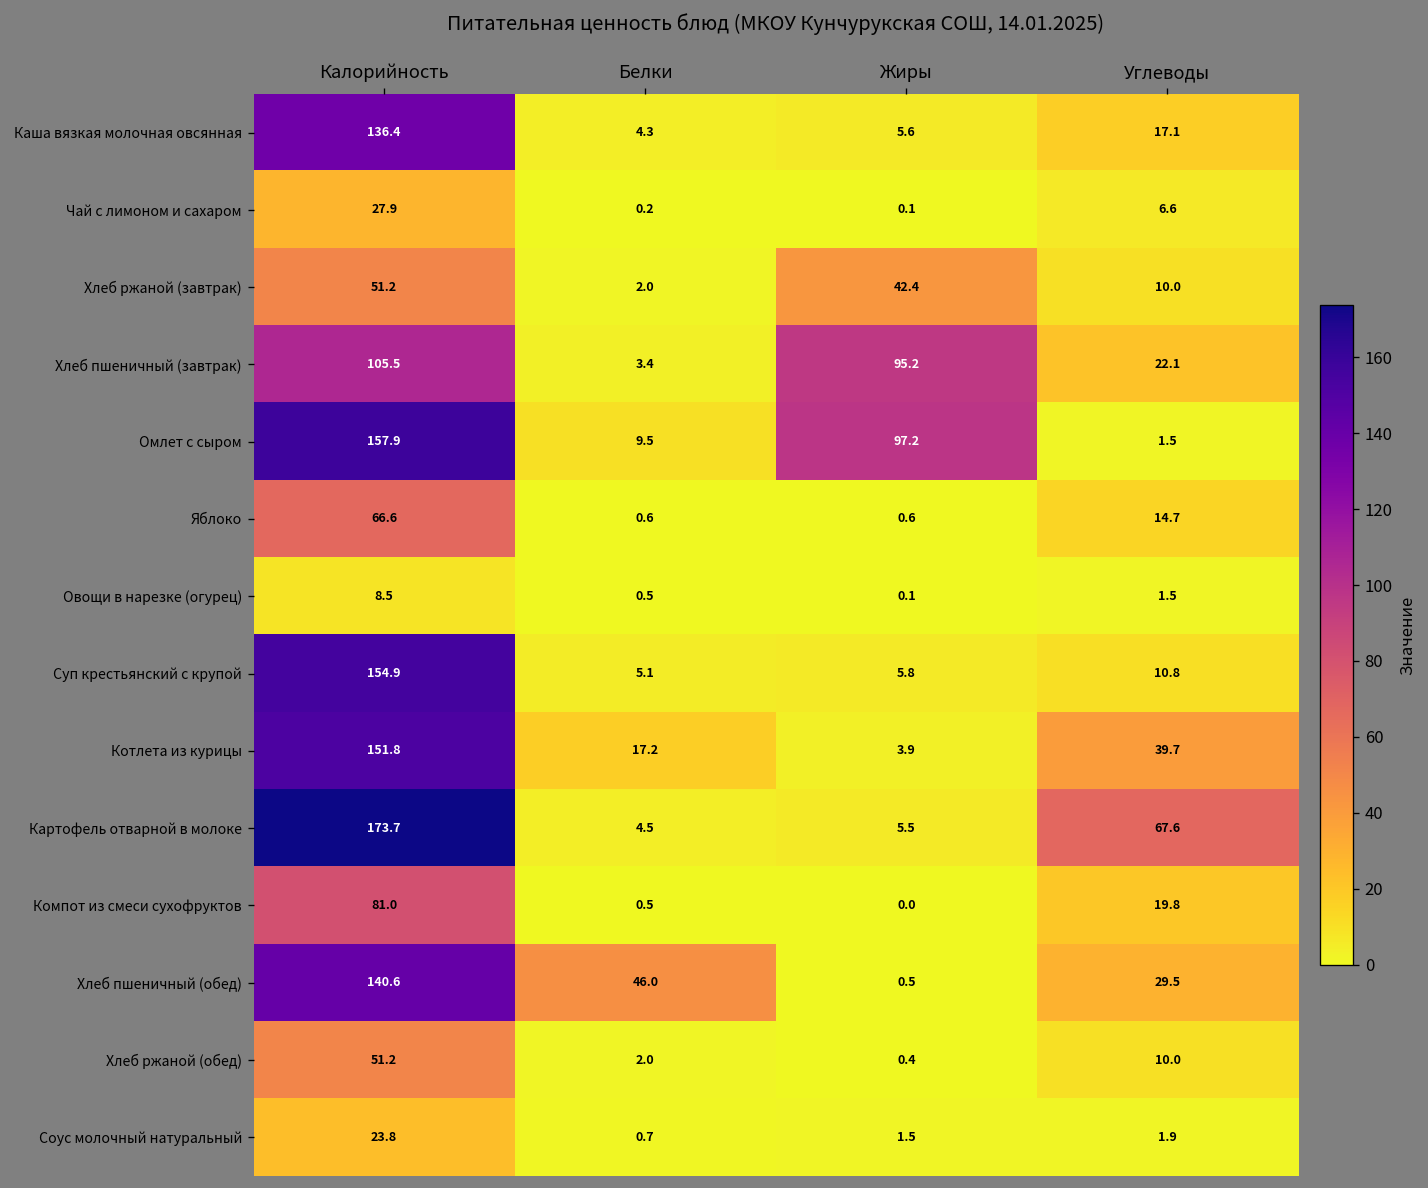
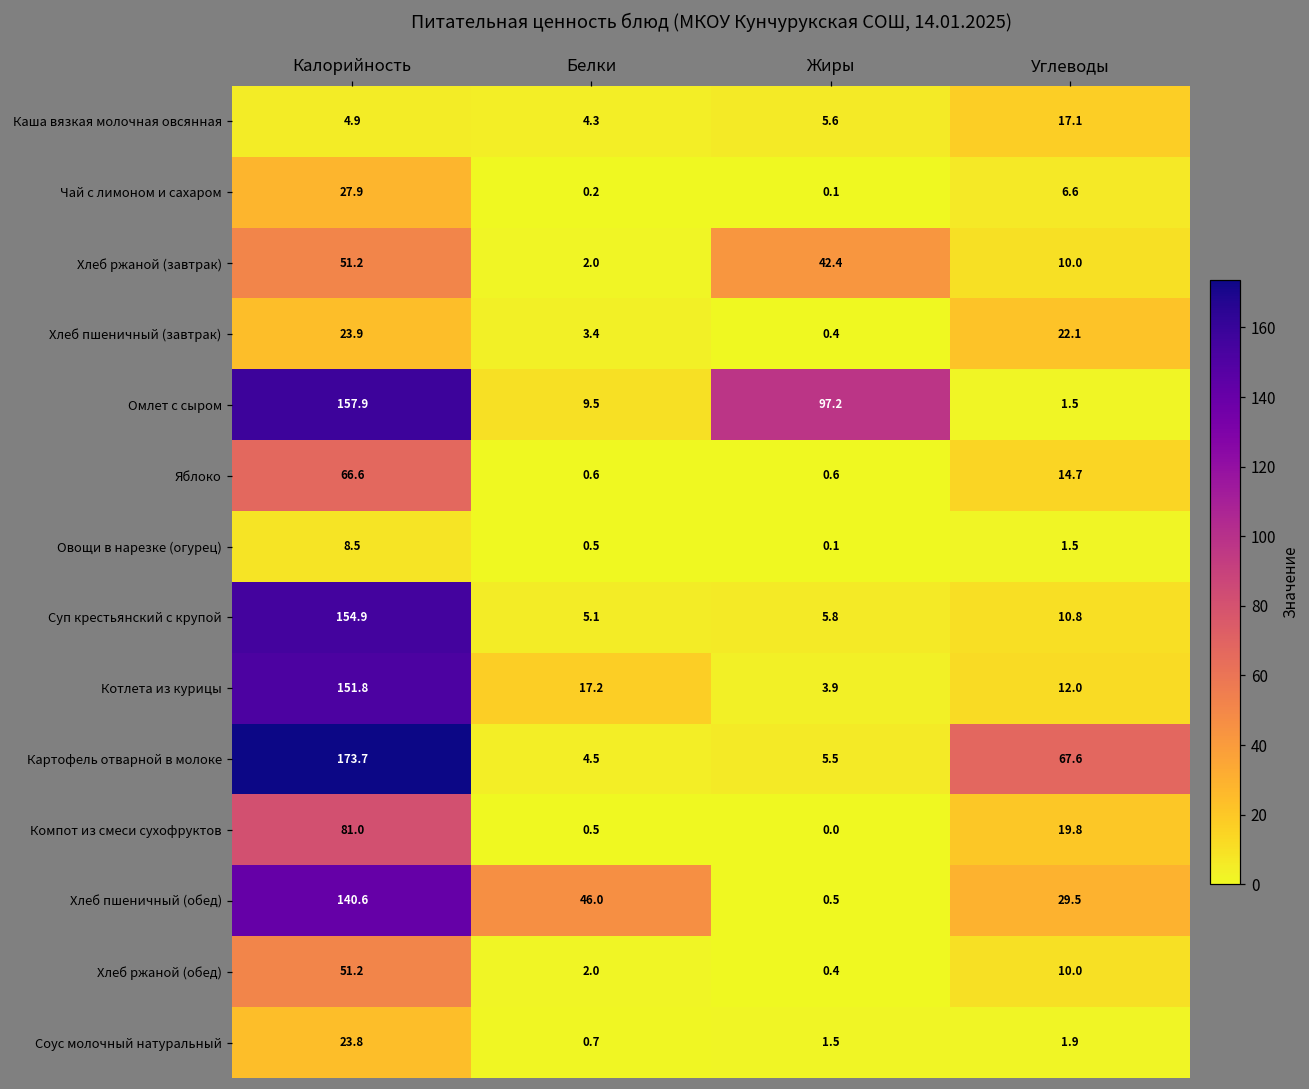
  {
    "Каша вязкая молочная овсянная": {
-     "Калорийность": 136.4,
+     "Калорийность": 4.9,
      "Белки": 4.3,
      "Жиры": 5.6,
      "Углеводы": 17.1
    },
    "Чай с лимоном и сахаром": {
      "Калорийность": 27.9,
      "Белки": 0.2,
      "Жиры": 0.1,
      "Углеводы": 6.6
    },
    "Хлеб ржаной (завтрак)": {
      "Калорийность": 51.2,
      "Белки": 2.0,
      "Жиры": 42.4,
      "Углеводы": 10.0
    },
    "Хлеб пшеничный (завтрак)": {
-     "Калорийность": 105.5,
+     "Калорийность": 23.9,
      "Белки": 3.4,
-     "Жиры": 95.2,
+     "Жиры": 0.4,
      "Углеводы": 22.1
    },
    "Омлет с сыром": {
      "Калорийность": 157.9,
      "Белки": 9.5,
      "Жиры": 97.2,
      "Углеводы": 1.5
    },
    "Яблоко": {
      "Калорийность": 66.6,
      "Белки": 0.6,
      "Жиры": 0.6,
      "Углеводы": 14.7
    },
    "Овощи в нарезке (огурец)": {
      "Калорийность": 8.5,
      "Белки": 0.5,
      "Жиры": 0.1,
      "Углеводы": 1.5
    },
    "Суп крестьянский с крупой": {
      "Калорийность": 154.9,
      "Белки": 5.1,
      "Жиры": 5.8,
      "Углеводы": 10.8
    },
    "Котлета из курицы": {
      "Калорийность": 151.8,
      "Белки": 17.2,
      "Жиры": 3.9,
-     "Углеводы": 39.7
+     "Углеводы": 12.0
    },
    "Картофель отварной в молоке": {
      "Калорийность": 173.7,
      "Белки": 4.5,
      "Жиры": 5.5,
      "Углеводы": 67.6
    },
    "Компот из смеси сухофруктов": {
      "Калорийность": 81.0,
      "Белки": 0.5,
      "Жиры": 0.0,
      "Углеводы": 19.8
    },
    "Хлеб пшеничный (обед)": {
      "Калорийность": 140.6,
      "Белки": 46.0,
      "Жиры": 0.5,
      "Углеводы": 29.5
    },
    "Хлеб ржаной (обед)": {
      "Калорийность": 51.2,
      "Белки": 2.0,
      "Жиры": 0.4,
      "Углеводы": 10.0
    },
    "Соус молочный натуральный": {
      "Калорийность": 23.8,
      "Белки": 0.7,
      "Жиры": 1.5,
      "Углеводы": 1.9
    }
  }
